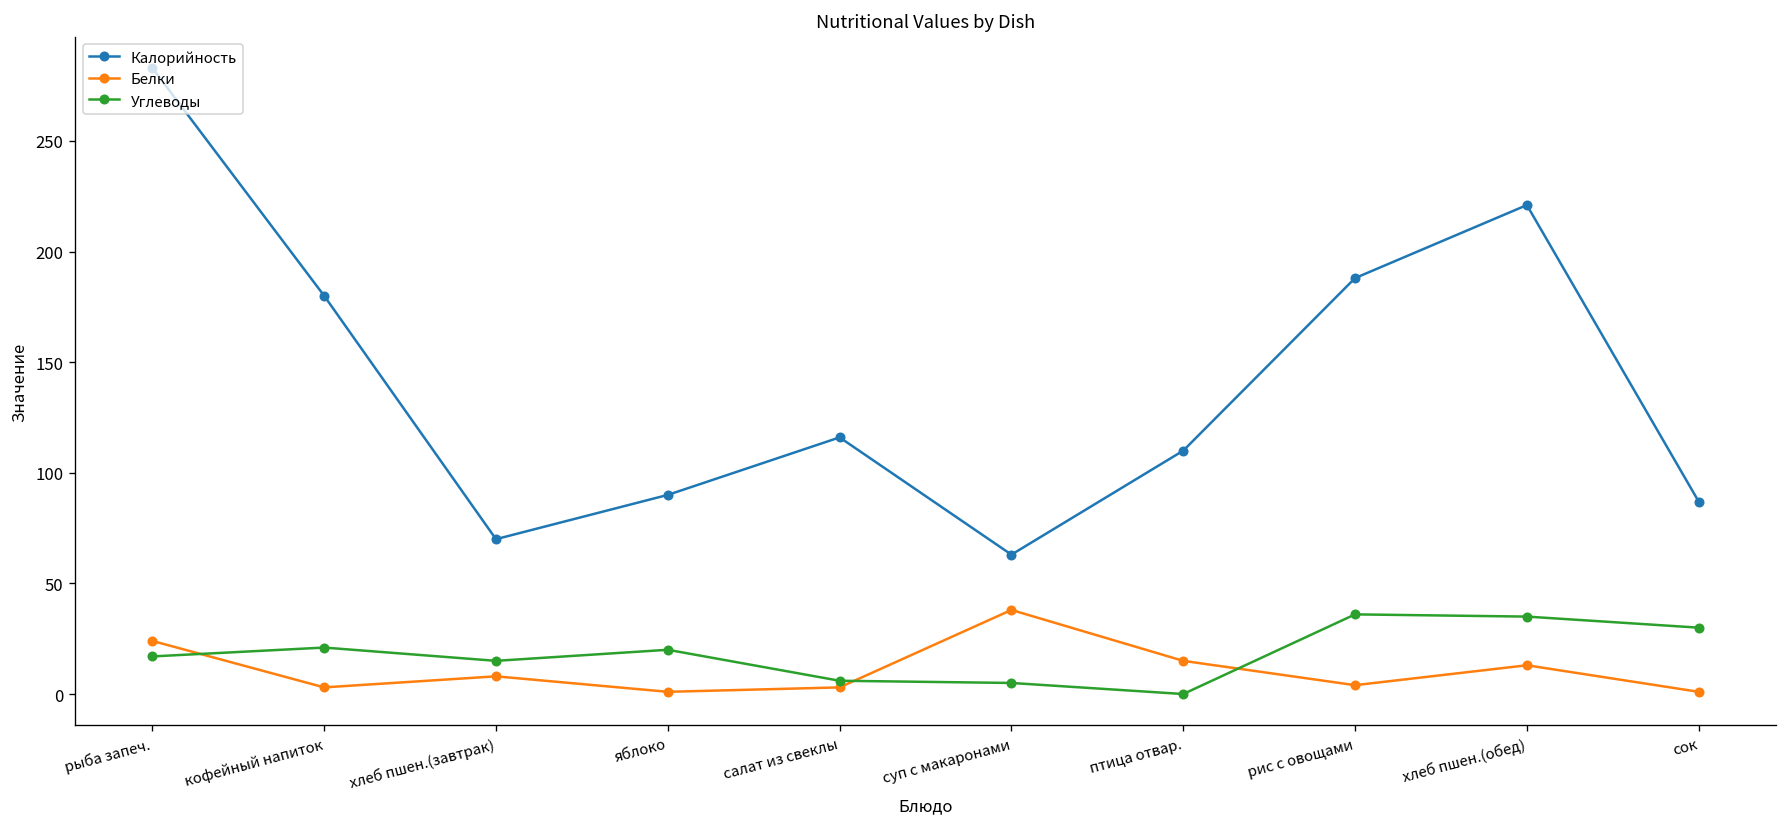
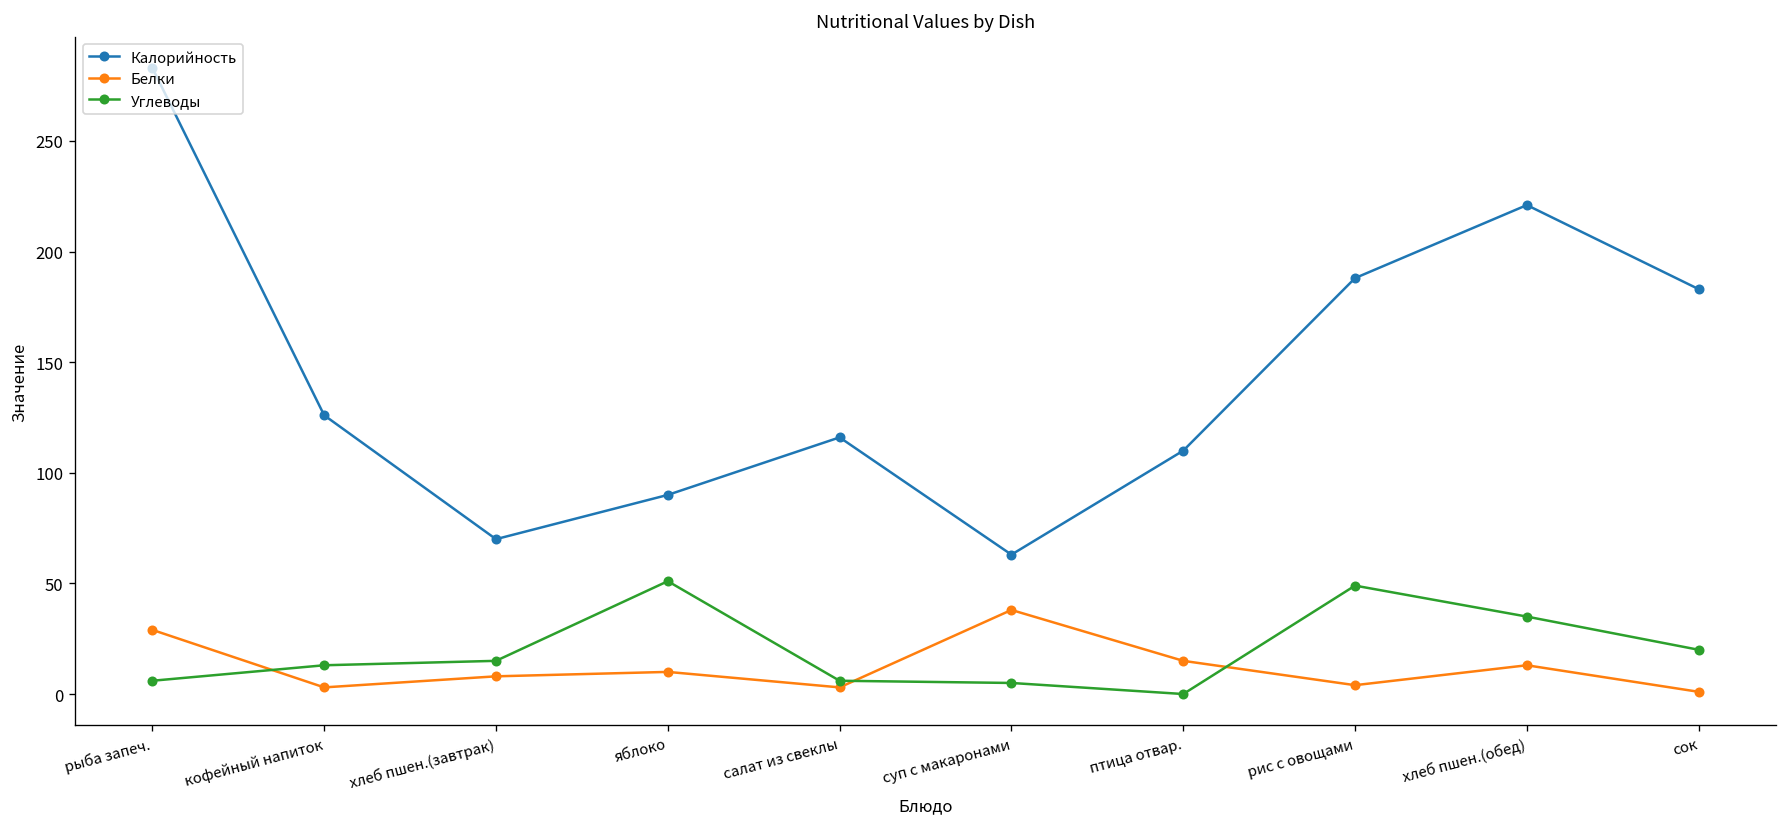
  {
    "Калорийность": {
-     "кофейный напиток": 180,
+     "кофейный напиток": 126,
      "хлеб пшен.(завтрак)": 70,
      "яблоко": 90,
      "салат из свеклы": 116,
      "суп с макаронами": 63,
      "птица отвар.": 110,
      "рис с овощами": 188,
      "хлеб пшен.(обед)": 221,
-     "сок": 87
+     "сок": 183
    },
    "Белки": {
-     "рыба запеч.": 24,
+     "рыба запеч.": 29,
      "кофейный напиток": 3,
      "хлеб пшен.(завтрак)": 8,
-     "яблоко": 1,
+     "яблоко": 10,
      "салат из свеклы": 3,
      "суп с макаронами": 38,
      "птица отвар.": 15,
      "рис с овощами": 4,
      "хлеб пшен.(обед)": 13,
      "сок": 1
    },
    "Углеводы": {
-     "рыба запеч.": 17,
-     "кофейный напиток": 21,
+     "рыба запеч.": 6,
+     "кофейный напиток": 13,
      "хлеб пшен.(завтрак)": 15,
-     "яблоко": 20,
+     "яблоко": 51,
      "салат из свеклы": 6,
      "суп с макаронами": 5,
      "птица отвар.": 0,
-     "рис с овощами": 36,
+     "рис с овощами": 49,
      "хлеб пшен.(обед)": 35,
-     "сок": 30
+     "сок": 20
    }
  }
